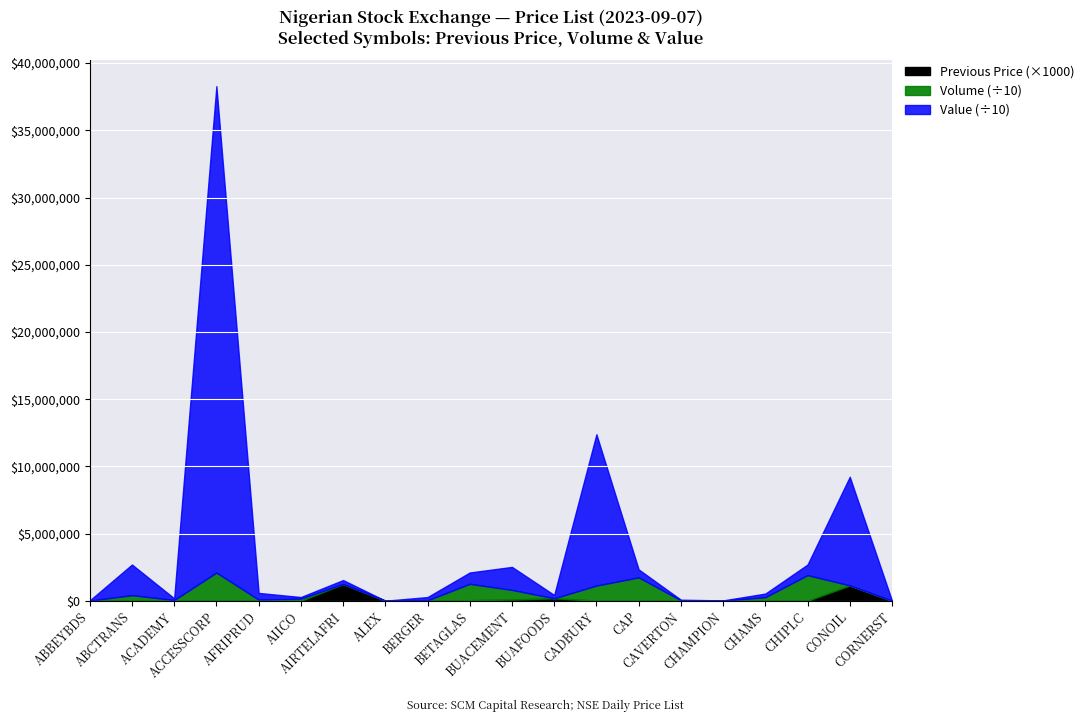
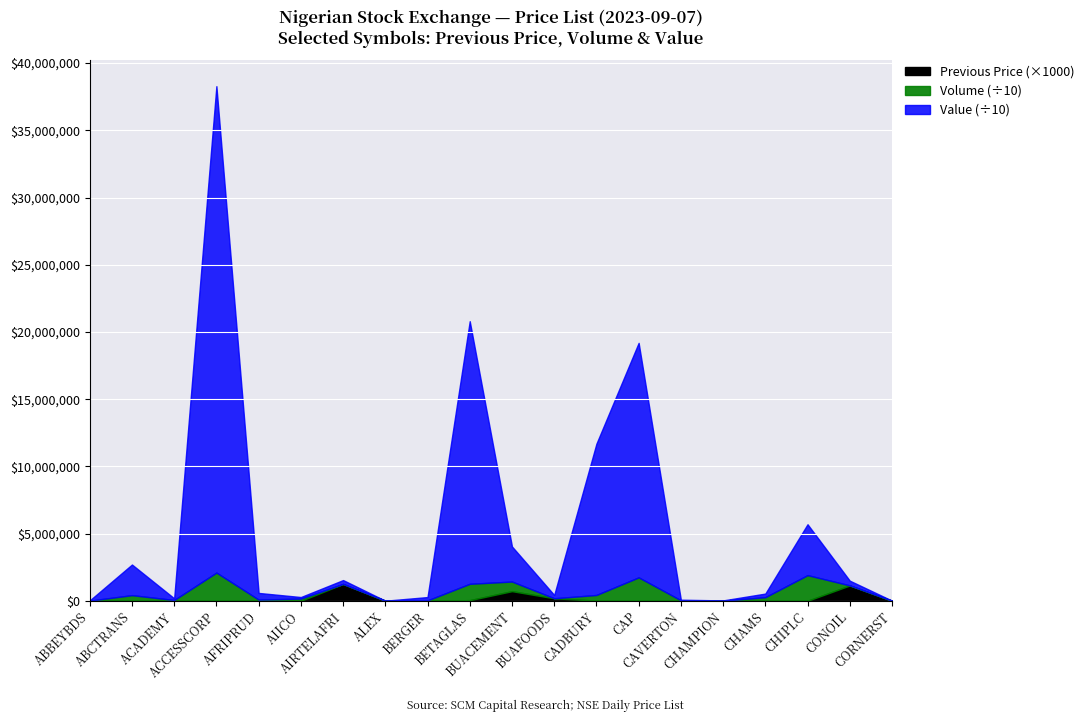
  {
    "Previous Price (×1000)": {
      "ABCTRANS": "$0",
      "ACCESSCORP": "$0",
      "BETAGLAS": "$0",
-     "BUACEMENT": "$100,000",
+     "BUACEMENT": "$700,000",
      "CADBURY": "$0",
      "CAP": "$0",
      "CHAMS": "$0",
      "CHIPLC": "$0"
    },
    "Volume (÷10)": {
      "ABCTRANS": "$400,000",
      "ACCESSCORP": "$2,100,000",
      "BETAGLAS": "$1,200,000",
      "BUACEMENT": "$700,000",
-     "CADBURY": "$1,100,000",
+     "CADBURY": "$400,000",
      "CAP": "$1,700,000",
      "CHAMS": "$300,000",
      "CHIPLC": "$1,900,000"
    },
    "Value (÷10)": {
      "ABCTRANS": "$2,300,000",
      "ACCESSCORP": "$36,200,000",
      "AFRIPRUD": "$500,000",
      "AIRTELAFRI": "$300,000",
      "BERGER": "$200,000",
-     "BETAGLAS": "$800,000",
-     "BUACEMENT": "$1,700,000",
+     "BETAGLAS": "$19,500,000",
+     "BUACEMENT": "$2,600,000",
      "BUAFOODS": "$200,000",
      "CADBURY": "$11,300,000",
-     "CAP": "$600,000",
+     "CAP": "$17,400,000",
      "CHAMS": "$300,000",
-     "CHIPLC": "$800,000",
-     "CONOIL": "$8,100,000"
+     "CHIPLC": "$3,800,000",
+     "CONOIL": "$400,000"
    }
  }
